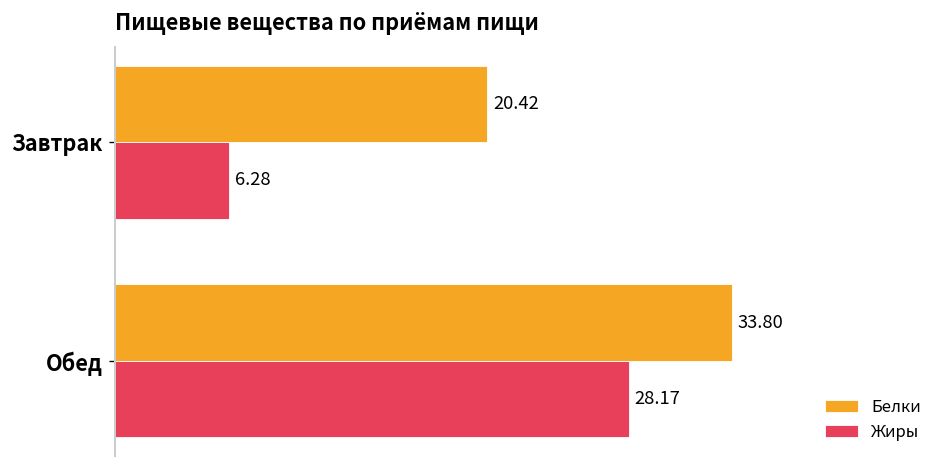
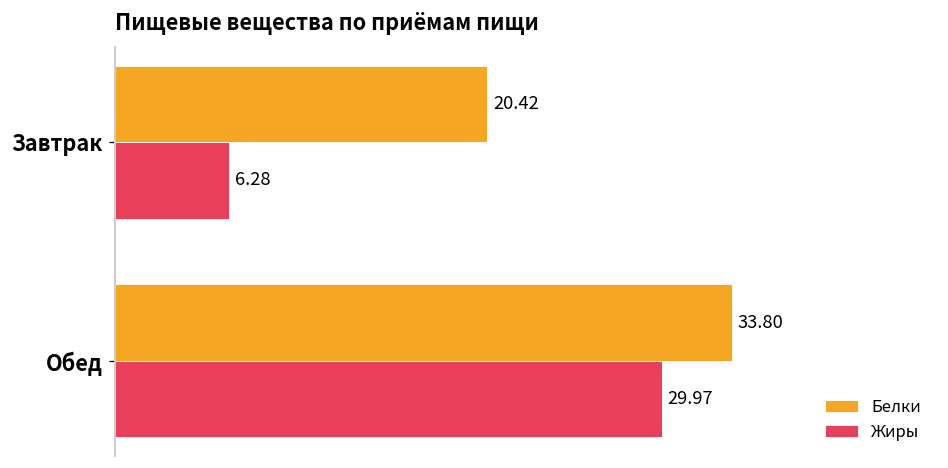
  {
    "Белки": {
      "Завтрак": 20.42,
      "Обед": 33.80
    },
    "Жиры": {
      "Завтрак": 6.28,
-     "Обед": 28.17
+     "Обед": 29.97
    }
  }
